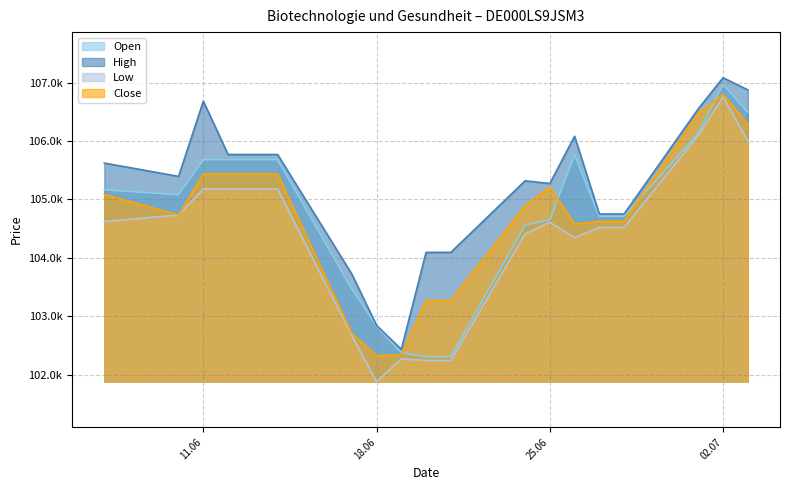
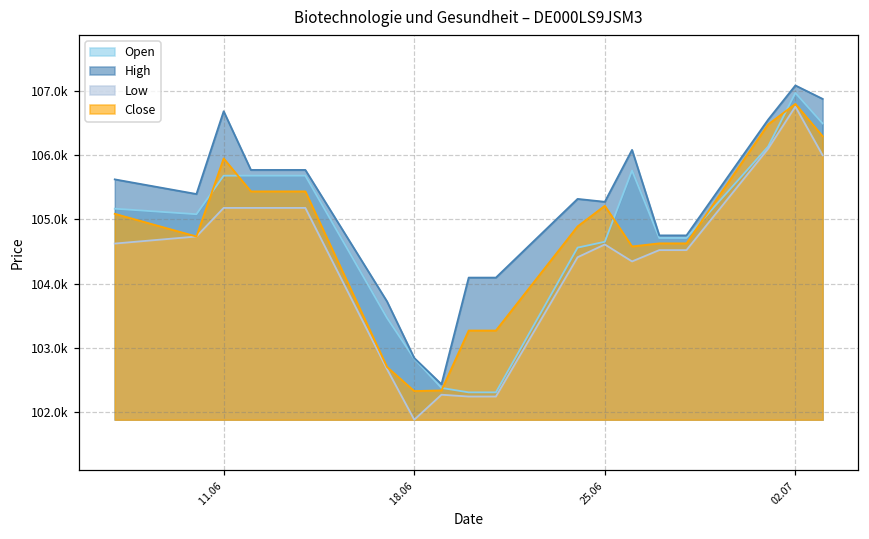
  {
    "High": {
      "11.06": 106700,
      "25.06": 105300,
      "02.07": 107100
    },
    "Close": {
-     "11.06": 105400,
+     "11.06": 105900,
      "18.06": 102300,
      "25.06": 105200
    }
  }
